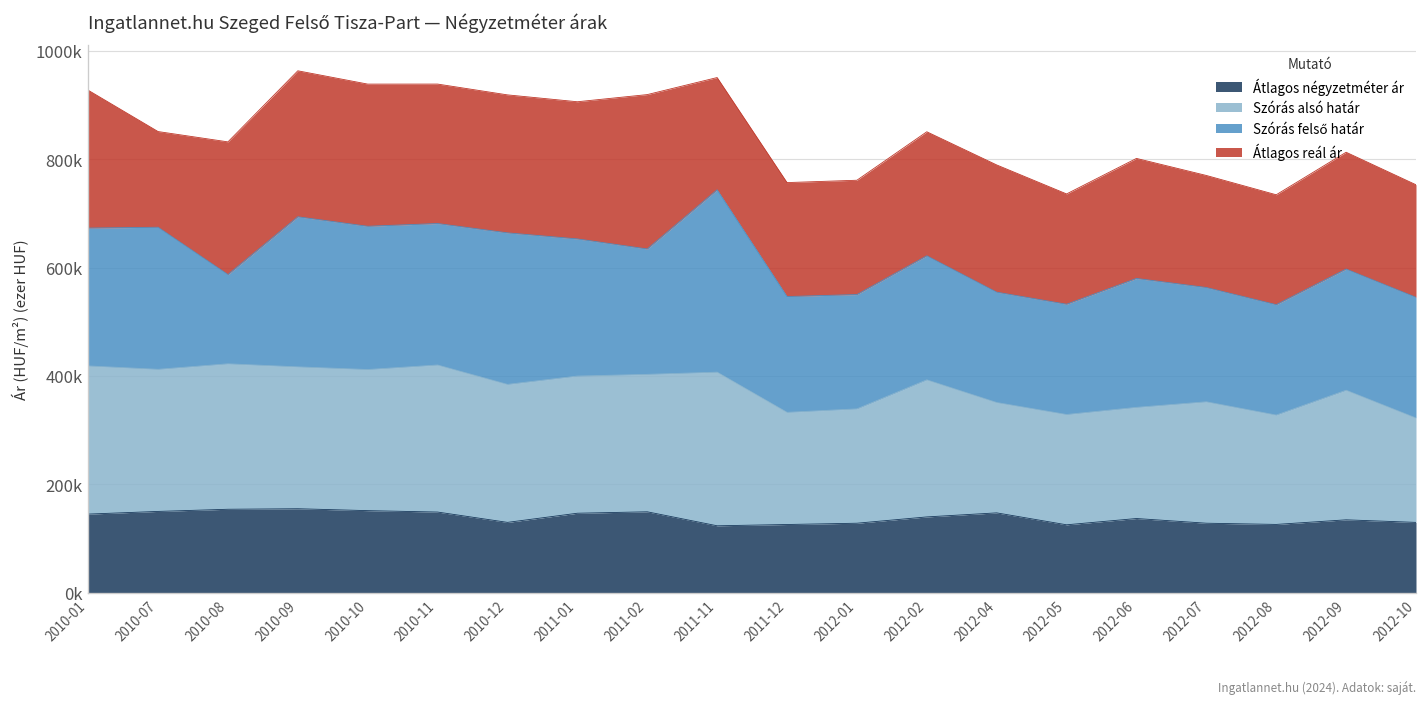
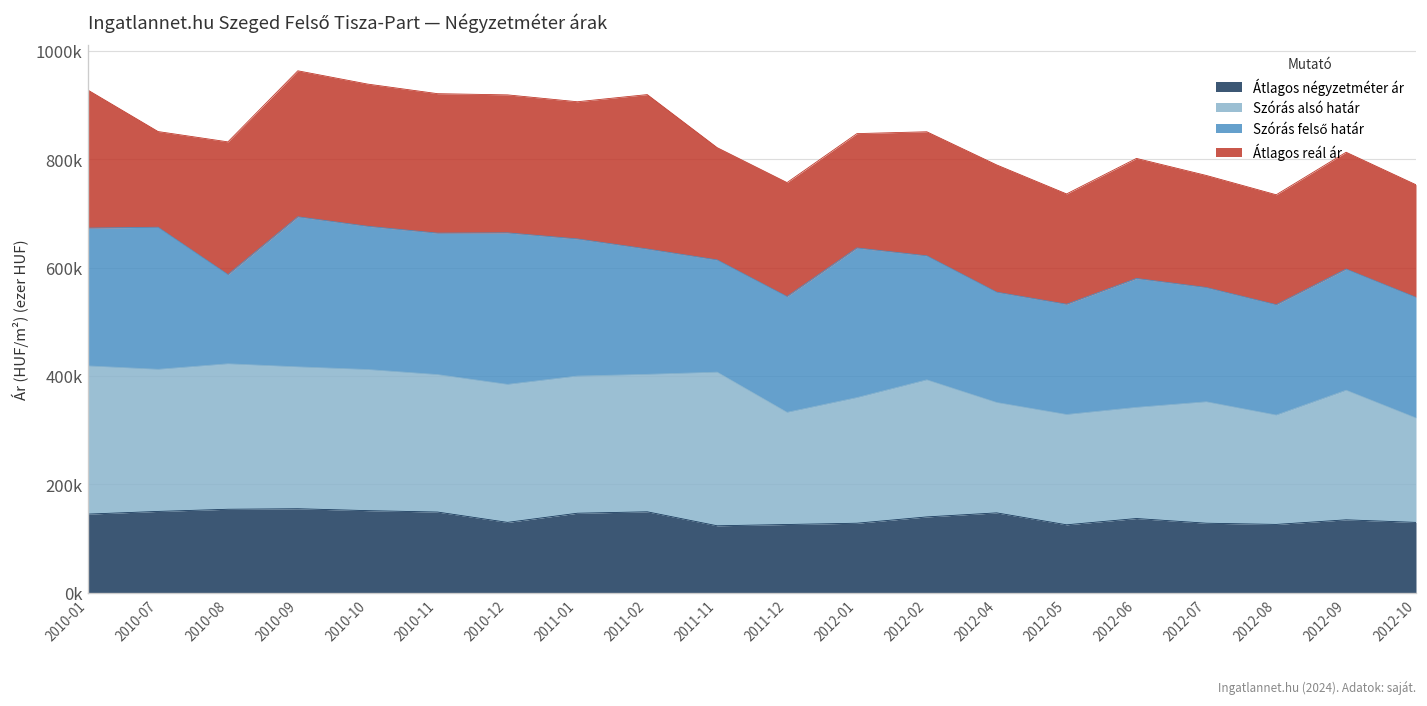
  {
    "Átlagos négyzetméter ár": {
      "2010-01": 150000,
      "2010-07": 150000,
      "2010-08": 150000,
      "2010-09": 160000,
      "2010-10": 150000,
      "2010-11": 150000,
      "2010-12": 130000,
      "2011-01": 150000,
      "2011-02": 150000,
      "2011-11": 120000,
      "2011-12": 130000,
      "2012-01": 130000,
      "2012-02": 140000,
      "2012-04": 150000,
      "2012-05": 130000,
      "2012-06": 140000,
      "2012-07": 130000,
      "2012-08": 130000,
      "2012-09": 130000,
      "2012-10": 130000
    },
    "Szórás alsó határ": {
      "2010-01": 270000,
      "2010-07": 260000,
      "2010-08": 270000,
      "2010-09": 260000,
      "2010-10": 260000,
-     "2010-11": 270000,
+     "2010-11": 250000,
      "2010-12": 250000,
      "2011-01": 250000,
      "2011-02": 250000,
      "2011-11": 280000,
      "2011-12": 210000,
-     "2012-01": 210000,
+     "2012-01": 230000,
      "2012-02": 250000,
      "2012-04": 200000,
      "2012-05": 200000,
      "2012-06": 210000,
      "2012-07": 220000,
      "2012-08": 200000,
      "2012-09": 240000,
      "2012-10": 190000
    },
    "Szórás felső határ": {
      "2010-01": 250000,
      "2010-07": 260000,
      "2010-08": 160000,
      "2010-09": 280000,
      "2010-10": 260000,
      "2010-11": 260000,
      "2010-12": 280000,
      "2011-01": 250000,
      "2011-02": 230000,
-     "2011-11": 340000,
+     "2011-11": 210000,
      "2011-12": 210000,
-     "2012-01": 210000,
+     "2012-01": 280000,
      "2012-02": 230000,
      "2012-04": 200000,
      "2012-05": 200000,
      "2012-06": 240000,
      "2012-07": 210000,
      "2012-08": 200000,
      "2012-09": 220000,
      "2012-10": 220000
    },
    "Átlagos reál ár": {
      "2010-01": 250000,
      "2010-07": 180000,
      "2010-08": 240000,
      "2010-09": 270000,
      "2010-10": 260000,
      "2010-11": 260000,
      "2010-12": 250000,
      "2011-01": 250000,
      "2011-02": 280000,
      "2011-11": 210000,
      "2011-12": 210000,
      "2012-01": 210000,
      "2012-02": 230000,
      "2012-04": 230000,
      "2012-05": 200000,
      "2012-06": 220000,
      "2012-07": 210000,
      "2012-08": 200000,
      "2012-09": 220000,
      "2012-10": 210000
    }
  }
